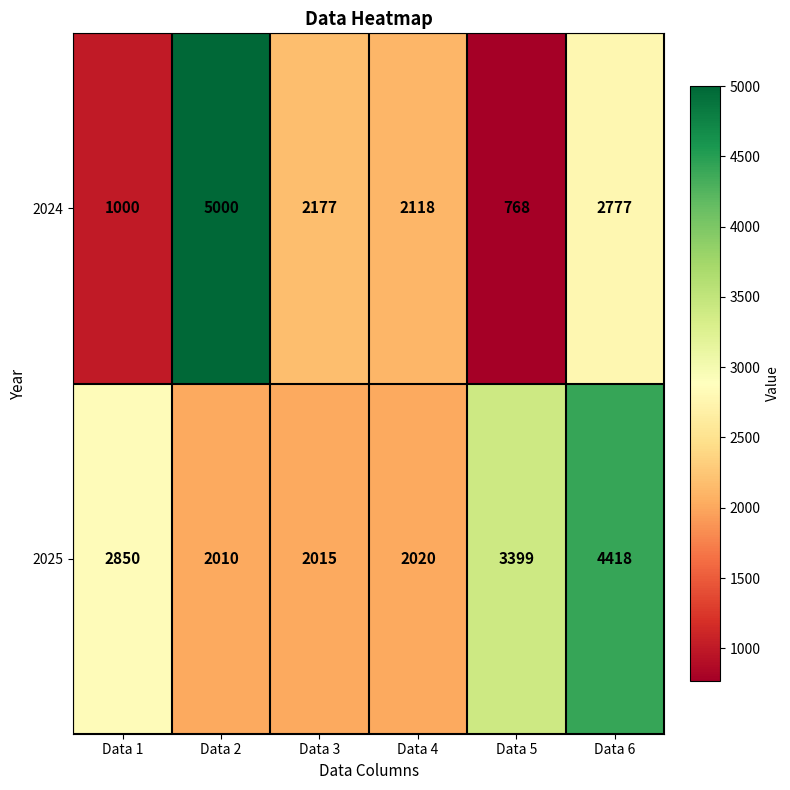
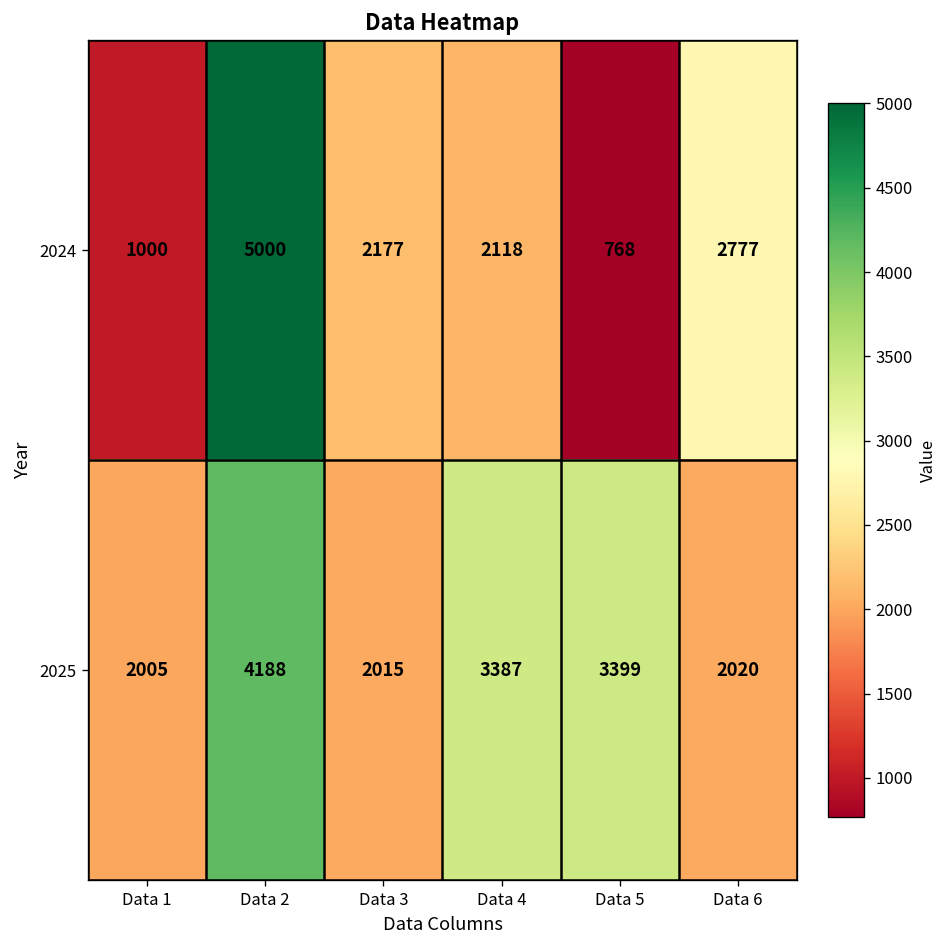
  {
    "2024": {
      "Data 1": 1000,
      "Data 2": 5000,
      "Data 3": 2177,
      "Data 4": 2118,
      "Data 5": 768,
      "Data 6": 2777
    },
    "2025": {
-     "Data 1": 2850,
-     "Data 2": 2010,
+     "Data 1": 2005,
+     "Data 2": 4188,
      "Data 3": 2015,
-     "Data 4": 2020,
+     "Data 4": 3387,
      "Data 5": 3399,
-     "Data 6": 4418
+     "Data 6": 2020
    }
  }
